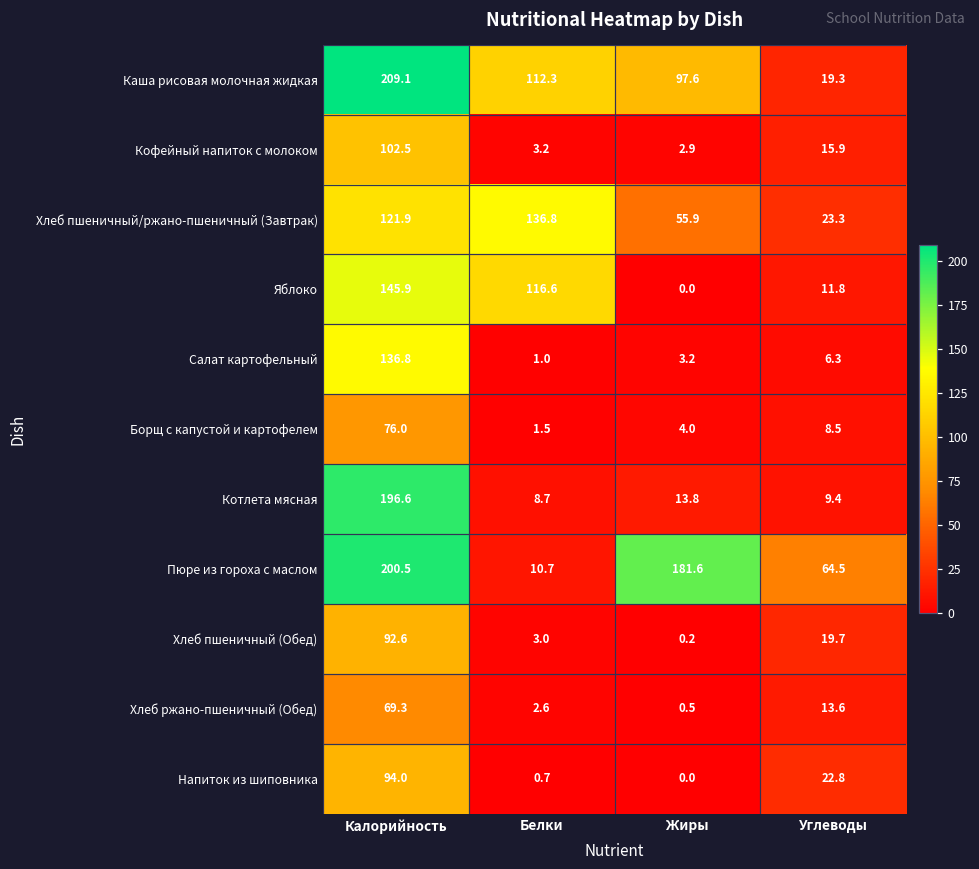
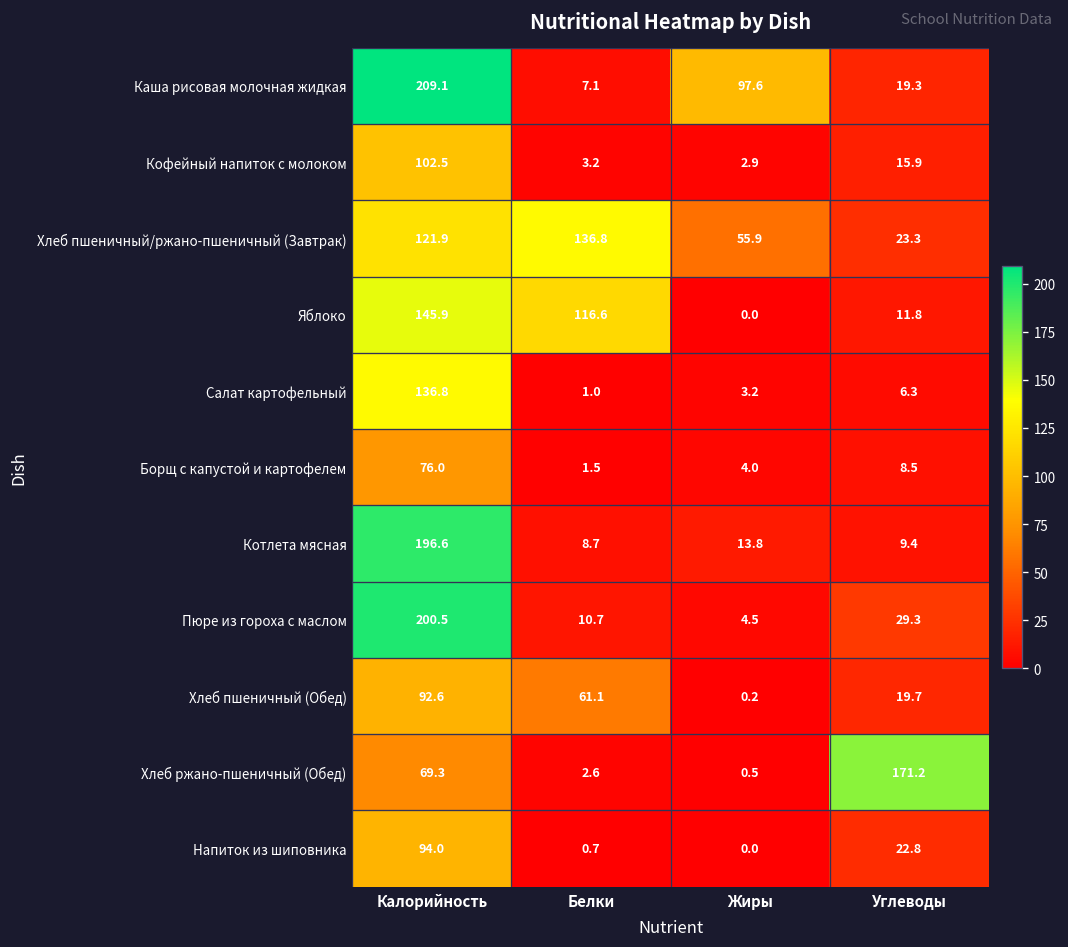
  {
    "Каша рисовая молочная жидкая": {
      "Калорийность": 209.1,
-     "Белки": 112.3,
+     "Белки": 7.1,
      "Жиры": 97.6,
      "Углеводы": 19.3
    },
    "Кофейный напиток с молоком": {
      "Калорийность": 102.5,
      "Белки": 3.2,
      "Жиры": 2.9,
      "Углеводы": 15.9
    },
    "Хлеб пшеничный/ржано-пшеничный (Завтрак)": {
      "Калорийность": 121.9,
      "Белки": 136.8,
      "Жиры": 55.9,
      "Углеводы": 23.3
    },
    "Яблоко": {
      "Калорийность": 145.9,
      "Белки": 116.6,
      "Жиры": 0.0,
      "Углеводы": 11.8
    },
    "Салат картофельный": {
      "Калорийность": 136.8,
      "Белки": 1.0,
      "Жиры": 3.2,
      "Углеводы": 6.3
    },
    "Борщ с капустой и картофелем": {
      "Калорийность": 76.0,
      "Белки": 1.5,
      "Жиры": 4.0,
      "Углеводы": 8.5
    },
    "Котлета мясная": {
      "Калорийность": 196.6,
      "Белки": 8.7,
      "Жиры": 13.8,
      "Углеводы": 9.4
    },
    "Пюре из гороха с маслом": {
      "Калорийность": 200.5,
      "Белки": 10.7,
-     "Жиры": 181.6,
-     "Углеводы": 64.5
+     "Жиры": 4.5,
+     "Углеводы": 29.3
    },
    "Хлеб пшеничный (Обед)": {
      "Калорийность": 92.6,
-     "Белки": 3.0,
+     "Белки": 61.1,
      "Жиры": 0.2,
      "Углеводы": 19.7
    },
    "Хлеб ржано-пшеничный (Обед)": {
      "Калорийность": 69.3,
      "Белки": 2.6,
      "Жиры": 0.5,
-     "Углеводы": 13.6
+     "Углеводы": 171.2
    },
    "Напиток из шиповника": {
      "Калорийность": 94.0,
      "Белки": 0.7,
      "Жиры": 0.0,
      "Углеводы": 22.8
    }
  }
